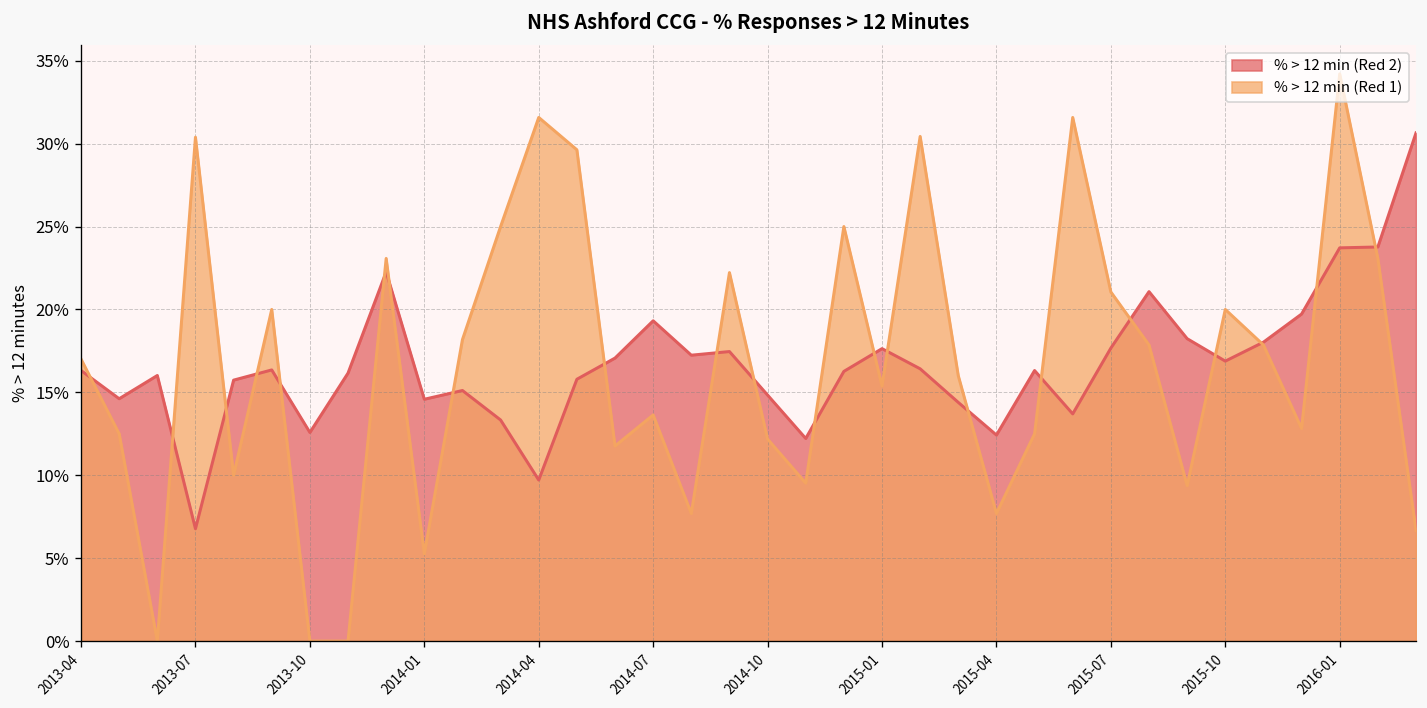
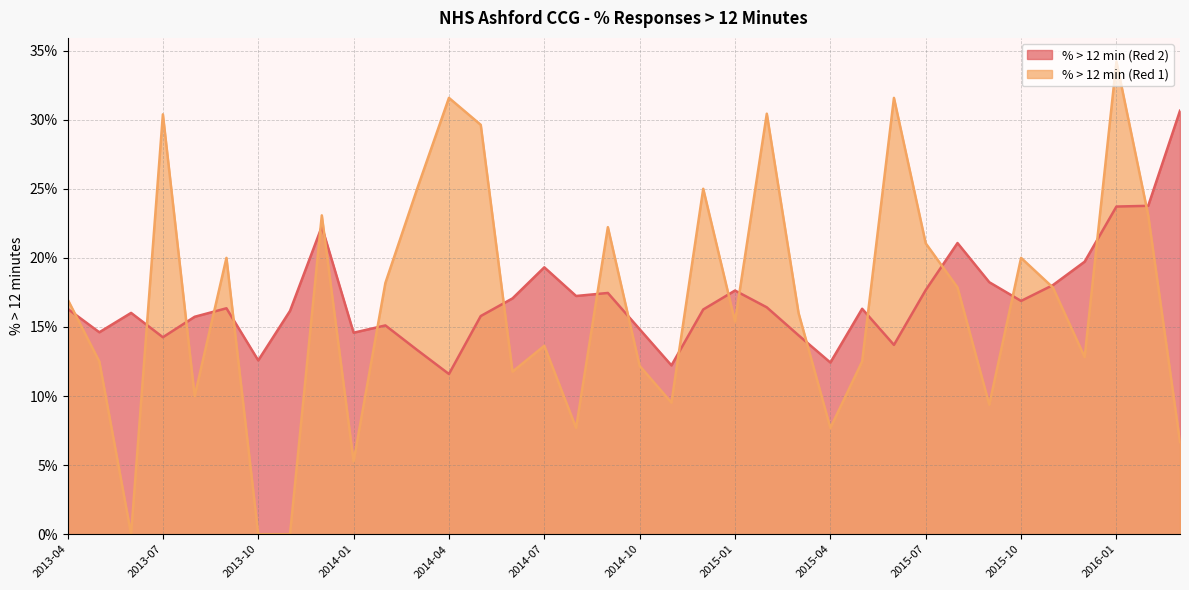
  {
    "% > 12 min (Red 2)": {
      "2013-04": "16.3%",
-     "2013-07": "6.8%",
+     "2013-07": "14.3%",
      "2013-10": "12.6%",
      "2014-01": "14.6%",
-     "2014-04": "9.7%",
+     "2014-04": "11.6%",
      "2014-07": "19.3%",
      "2014-10": "14.8%",
      "2015-01": "17.6%",
      "2015-04": "12.4%",
      "2015-07": "17.7%",
      "2015-10": "16.9%",
      "2016-01": "23.7%"
    },
    "% > 12 min (Red 1)": {
      "2013-04": "17.0%",
      "2013-07": "30.4%",
      "2013-10": "0.0%",
      "2014-01": "5.3%",
      "2014-04": "31.6%",
      "2014-07": "13.6%",
      "2014-10": "12.2%",
      "2015-01": "15.4%",
      "2015-04": "7.7%",
      "2015-07": "21.1%",
      "2015-10": "20.0%"
    }
  }
